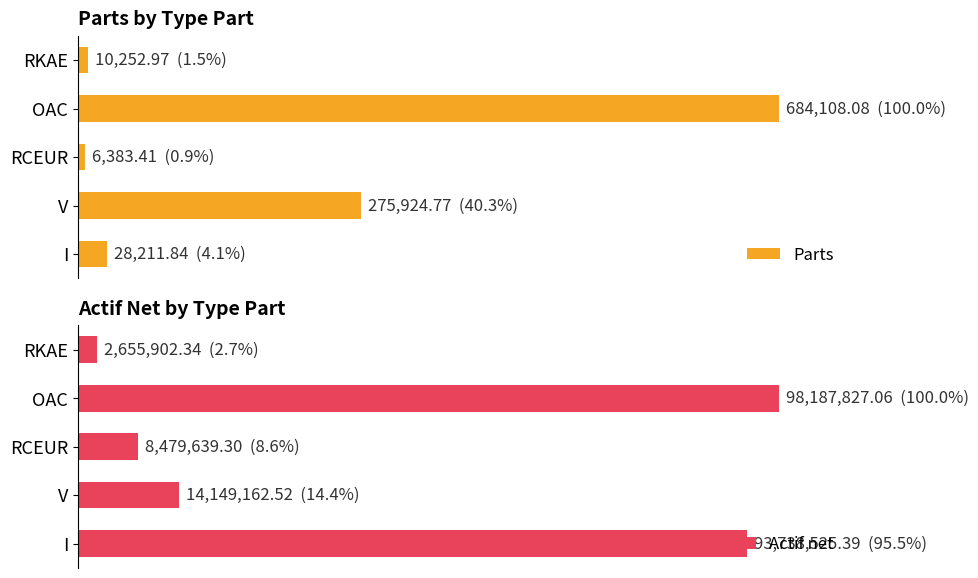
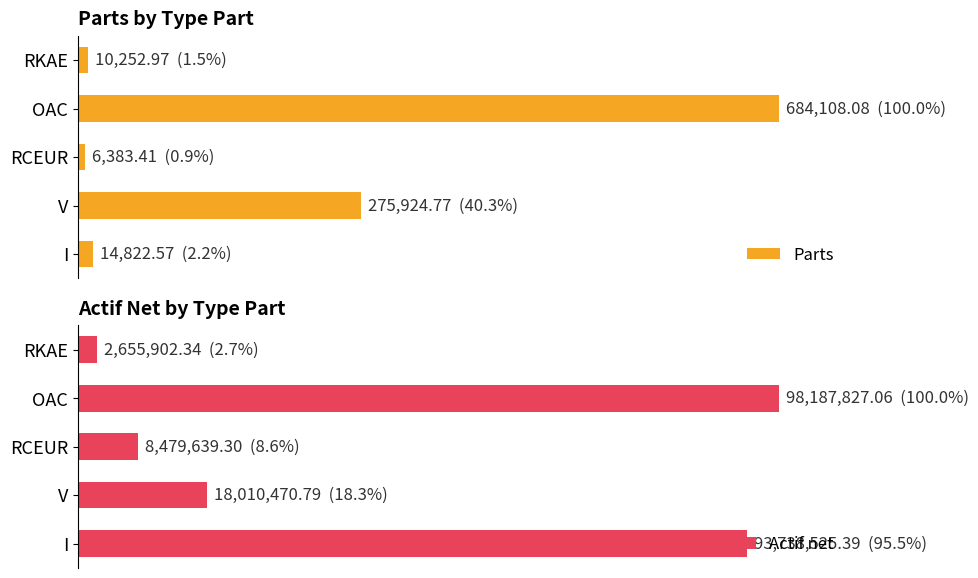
  {
    "Parts by Type Part": {
      "RKAE": "(1.5%)",
      "OAC": "(100.0%)",
      "RCEUR": "(0.9%)",
      "V": "(40.3%)",
-     "I": "28,211.84 (4.1%)"
+     "I": "14,822.57 (2.2%)"
    },
    "Actif Net by Type Part": {
      "RKAE": "(2.7%)",
      "OAC": "(100.0%)",
      "RCEUR": "(8.6%)",
-     "V": "14,149,162.52 (14.4%)",
+     "V": "18,010,470.79 (18.3%)",
      "I": "(95.5%)"
    }
  }
